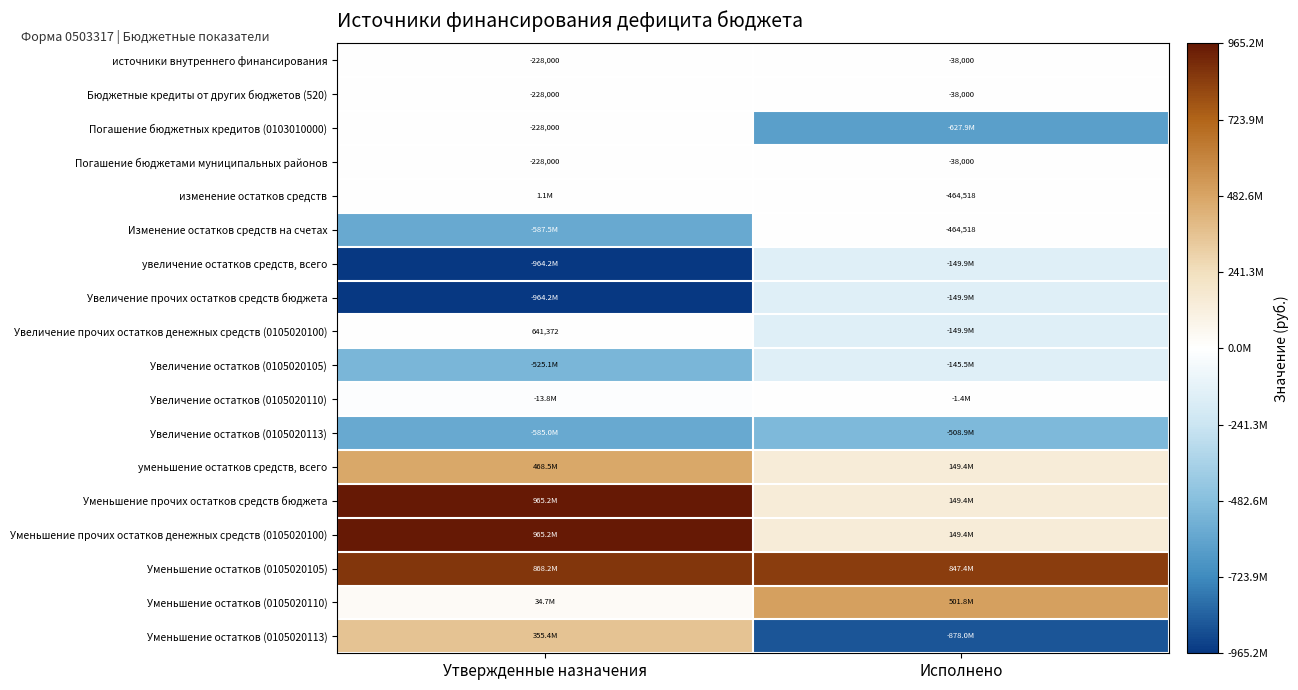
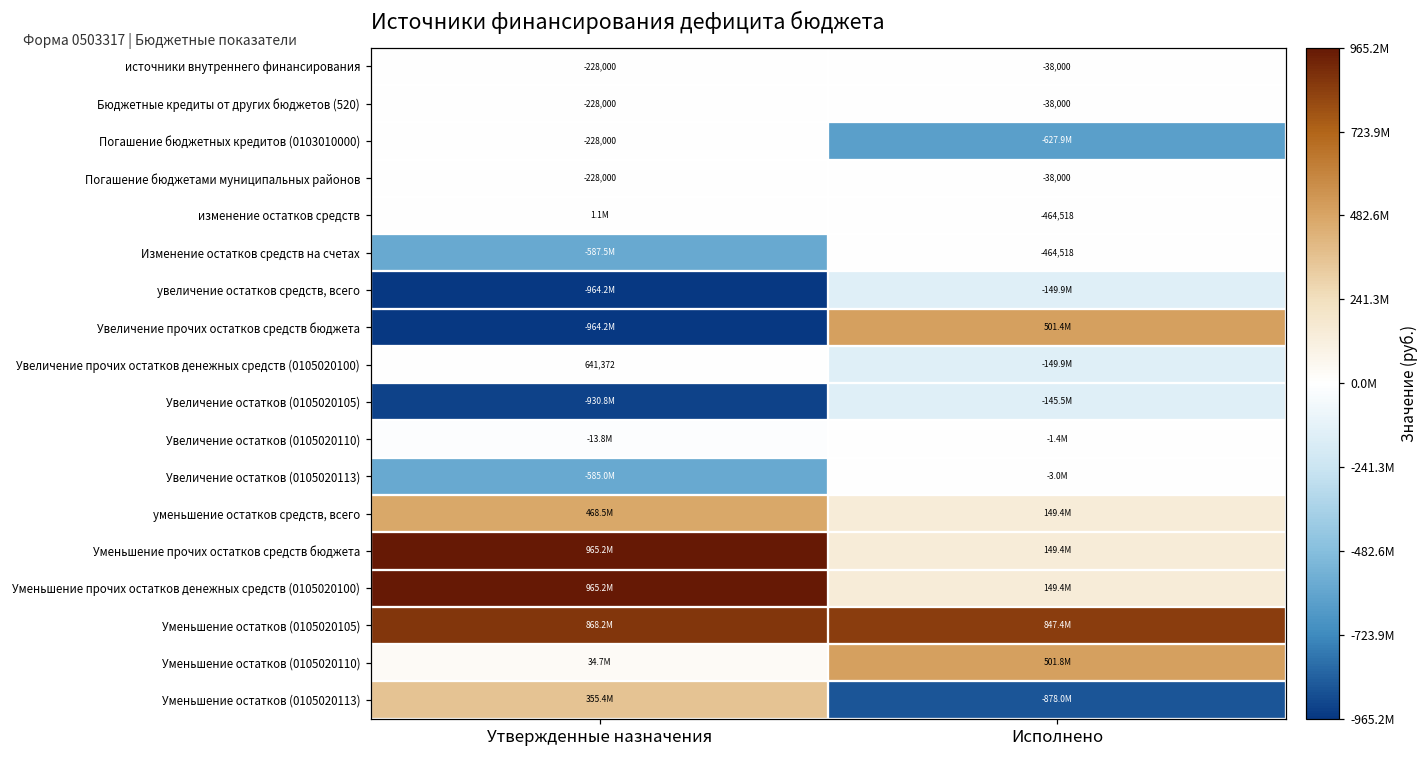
  {
    "источники внутреннего финансирования": {
      "Утвержденные назначения": "-228,000",
      "Исполнено": "-38,000"
    },
    "Бюджетные кредиты от других бюджетов (520)": {
      "Утвержденные назначения": "-228,000",
      "Исполнено": "-38,000"
    },
    "Погашение бюджетных кредитов (0103010000)": {
      "Утвержденные назначения": "-228,000",
      "Исполнено": "-627.9M"
    },
    "Погашение бюджетами муниципальных районов": {
      "Утвержденные назначения": "-228,000",
      "Исполнено": "-38,000"
    },
    "изменение остатков средств": {
      "Утвержденные назначения": "1.1M",
      "Исполнено": "-464,518"
    },
    "Изменение остатков средств на счетах": {
      "Утвержденные назначения": "-587.5M",
      "Исполнено": "-464,518"
    },
    "увеличение остатков средств, всего": {
      "Утвержденные назначения": "-964.2M",
      "Исполнено": "-149.9M"
    },
    "Увеличение прочих остатков средств бюджета": {
      "Утвержденные назначения": "-964.2M",
-     "Исполнено": "-149.9M"
+     "Исполнено": "501.4M"
    },
    "Увеличение прочих остатков денежных средств (0105020100)": {
      "Утвержденные назначения": "641,372",
      "Исполнено": "-149.9M"
    },
    "Увеличение остатков (0105020105)": {
-     "Утвержденные назначения": "-525.1M",
+     "Утвержденные назначения": "-930.8M",
      "Исполнено": "-145.5M"
    },
    "Увеличение остатков (0105020110)": {
      "Утвержденные назначения": "-13.8M",
      "Исполнено": "-1.4M"
    },
    "Увеличение остатков (0105020113)": {
      "Утвержденные назначения": "-585.0M",
-     "Исполнено": "-508.9M"
+     "Исполнено": "-3.0M"
    },
    "уменьшение остатков средств, всего": {
      "Утвержденные назначения": "468.5M",
      "Исполнено": "149.4M"
    },
    "Уменьшение прочих остатков средств бюджета": {
      "Утвержденные назначения": "965.2M",
      "Исполнено": "149.4M"
    },
    "Уменьшение прочих остатков денежных средств (0105020100)": {
      "Утвержденные назначения": "965.2M",
      "Исполнено": "149.4M"
    },
    "Уменьшение остатков (0105020105)": {
      "Утвержденные назначения": "868.2M",
      "Исполнено": "847.4M"
    },
    "Уменьшение остатков (0105020110)": {
      "Утвержденные назначения": "34.7M",
      "Исполнено": "501.8M"
    },
    "Уменьшение остатков (0105020113)": {
      "Утвержденные назначения": "355.4M",
      "Исполнено": "-878.0M"
    }
  }
